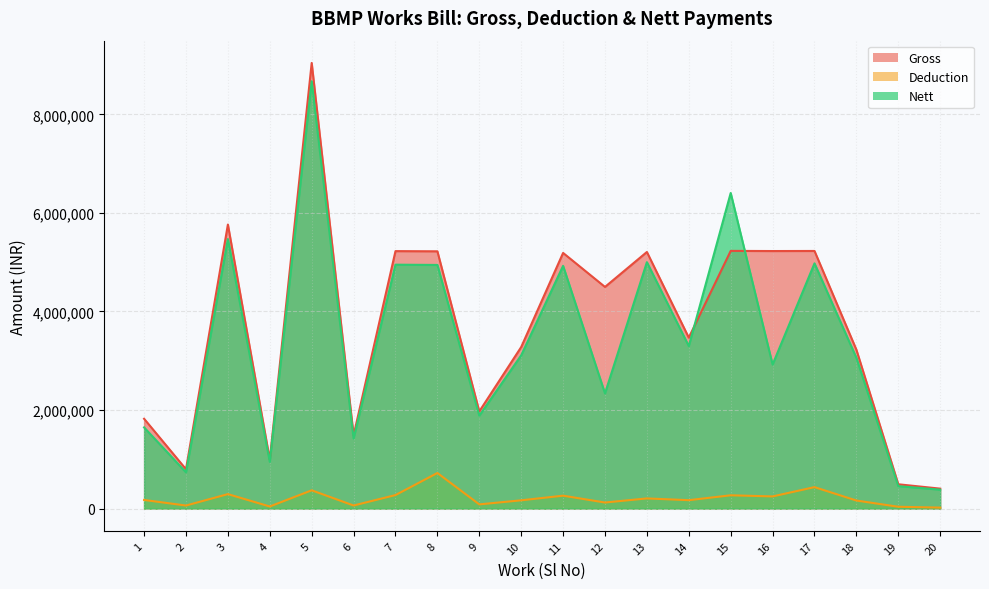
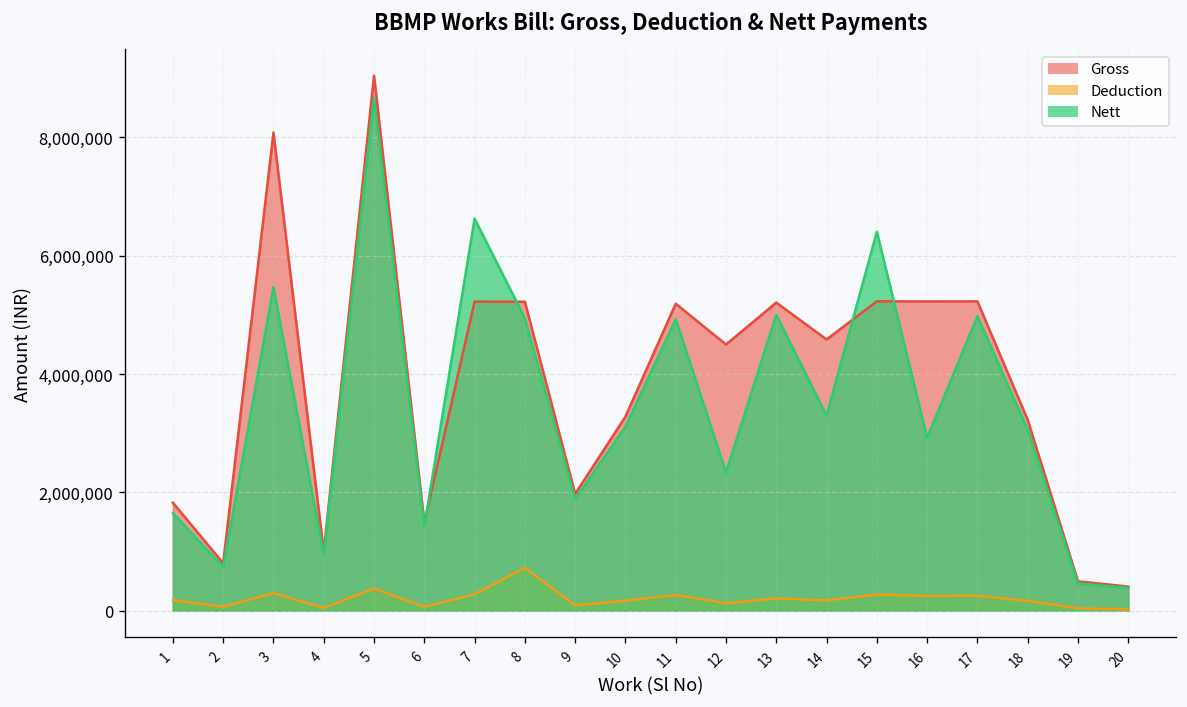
  {
    "Gross": {
      "1": "1,800,000",
      "2": "800,000",
-     "3": "5,800,000",
+     "3": "8,100,000",
      "5": "9,000,000",
      "6": "1,500,000",
      "7": "5,200,000",
      "8": "5,200,000",
      "9": "2,000,000",
      "10": "3,300,000",
      "11": "5,200,000",
      "12": "4,500,000",
      "13": "5,200,000",
-     "14": "3,500,000",
+     "14": "4,600,000",
      "15": "5,200,000",
      "16": "5,200,000",
      "17": "5,200,000",
      "18": "3,200,000"
    },
    "Deduction": {
      "1": "200,000",
      "2": "100,000",
      "3": "300,000",
      "4": "0",
      "5": "400,000",
      "6": "100,000",
      "7": "300,000",
      "8": "700,000",
      "9": "100,000",
      "10": "200,000",
      "11": "300,000",
      "12": "100,000",
      "13": "200,000",
      "14": "200,000",
      "15": "300,000",
      "16": "200,000",
-     "17": "400,000",
+     "17": "300,000",
      "18": "200,000",
      "19": "0",
      "20": "0"
    },
    "Nett": {
      "1": "1,600,000",
      "2": "700,000",
      "3": "5,500,000",
      "5": "8,700,000",
      "6": "1,400,000",
-     "7": "5,000,000",
+     "7": "6,600,000",
      "8": "4,900,000",
      "9": "1,900,000",
      "10": "3,100,000",
      "11": "4,900,000",
      "12": "2,300,000",
      "13": "5,000,000",
      "14": "3,300,000",
      "15": "6,400,000",
      "16": "2,900,000",
      "17": "5,000,000",
      "18": "3,100,000"
    }
  }
